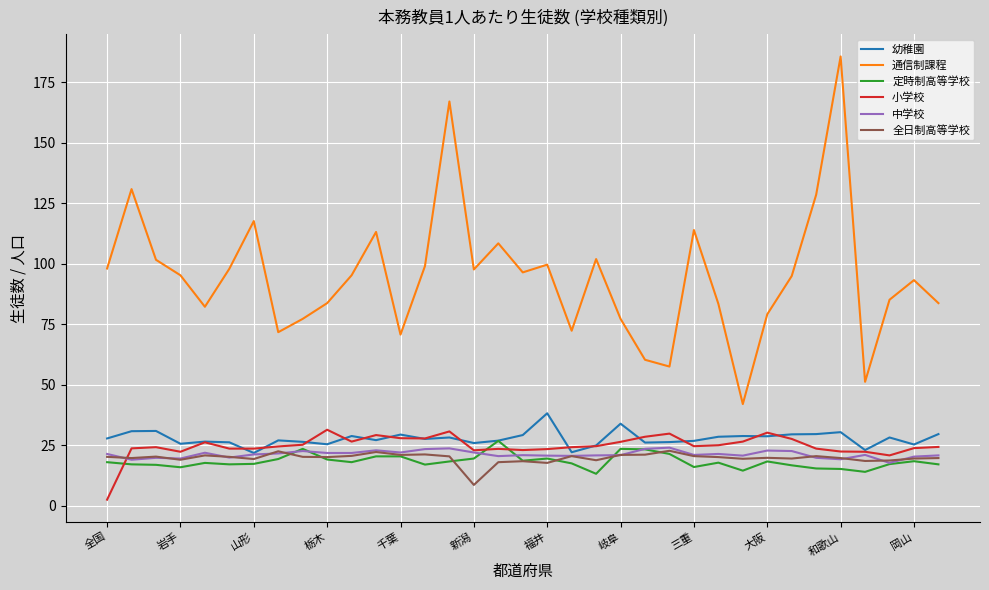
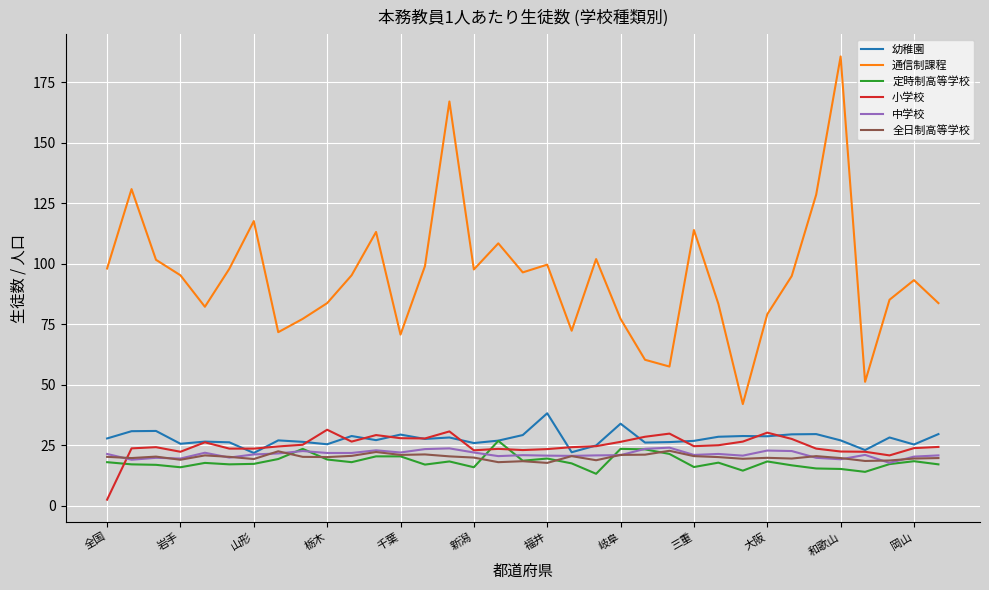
  {
    "幼稚園": {
      "全国": 28,
      "岩手": 26,
      "栃木": 26,
      "千葉": 30,
      "新潟": 26,
      "福井": 38,
      "岐阜": 34,
      "三重": 27,
      "大阪": 29,
-     "和歌山": 31,
+     "和歌山": 27,
      "岡山": 25
    },
    "通信制課程": {
      "全国": 98,
      "岩手": 95,
      "山形": 118,
      "栃木": 84,
      "千葉": 71,
      "新潟": 98,
      "福井": 100,
      "岐阜": 77,
      "三重": 114,
      "大阪": 79,
      "和歌山": 186,
      "岡山": 93
    },
    "定時制高等学校": {
      "全国": 18,
      "岩手": 16,
      "山形": 17,
-     "新潟": 20,
+     "新潟": 16,
      "福井": 20,
      "岐阜": 24,
      "三重": 16,
      "大阪": 18,
      "和歌山": 15,
      "岡山": 19
    },
    "小学校": {
      "全国": 3,
      "岩手": 22,
      "山形": 24,
      "栃木": 32,
      "千葉": 28,
      "福井": 24,
      "岐阜": 27,
      "三重": 25,
      "大阪": 30,
      "和歌山": 23,
      "岡山": 24
    },
    "中学校": {
      "全国": 22,
      "栃木": 22,
      "福井": 21,
      "大阪": 23
    },
    "全日制高等学校": {
      "全国": 20,
      "山形": 19,
-     "新潟": 9,
+     "新潟": 20,
      "福井": 18,
      "大阪": 20
    }
  }
